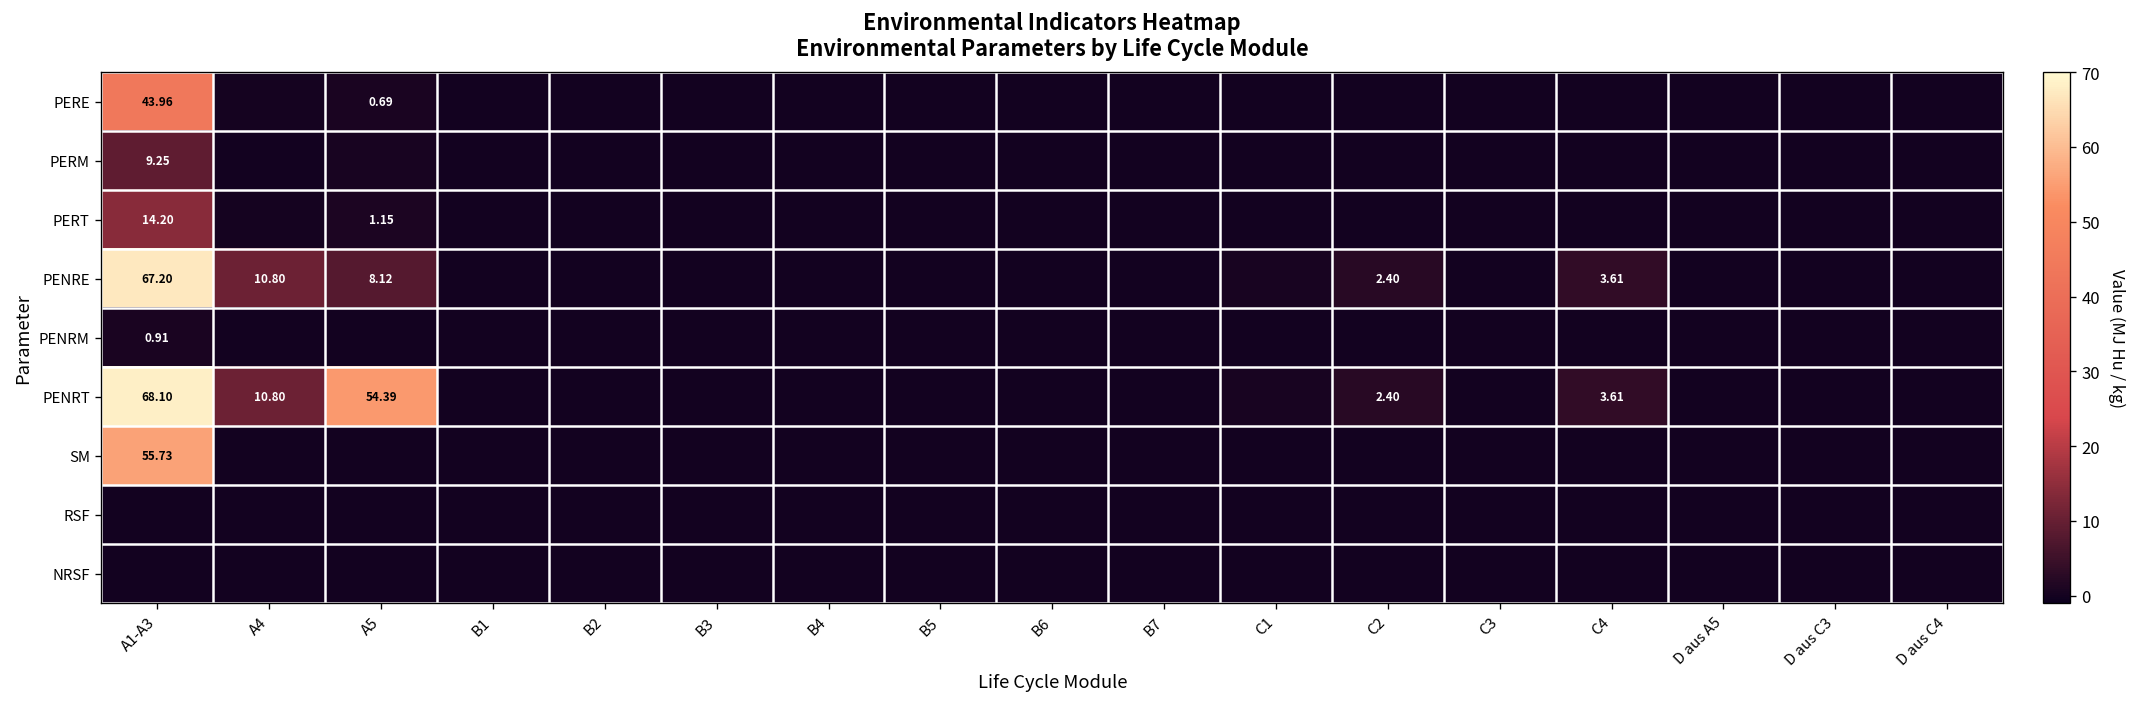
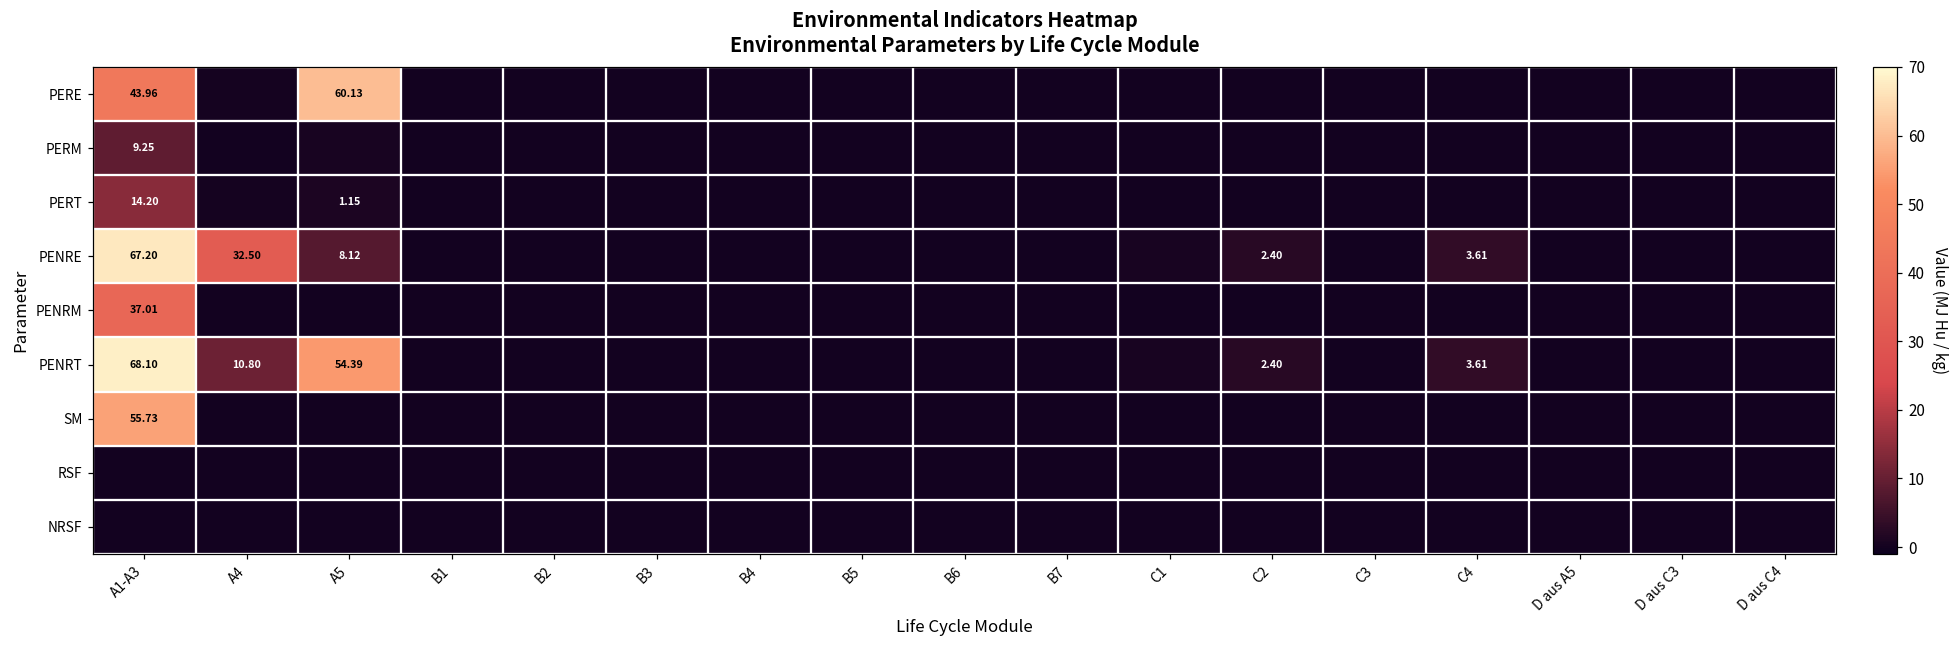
  {
    "PERE": {
      "A1-A3": 43.96,
-     "A5": 0.69
+     "A5": 60.13
    },
    "PERM": {
      "A1-A3": 9.25
    },
    "PERT": {
      "A1-A3": 14.20,
      "A5": 1.15
    },
    "PENRE": {
      "A1-A3": 67.20,
-     "A4": 10.80,
+     "A4": 32.50,
      "A5": 8.12,
      "C2": 2.40,
      "C4": 3.61
    },
    "PENRM": {
-     "A1-A3": 0.91
+     "A1-A3": 37.01
    },
    "PENRT": {
      "A1-A3": 68.10,
      "A4": 10.80,
      "A5": 54.39,
      "C2": 2.40,
      "C4": 3.61
    },
    "SM": {
      "A1-A3": 55.73
    }
  }
